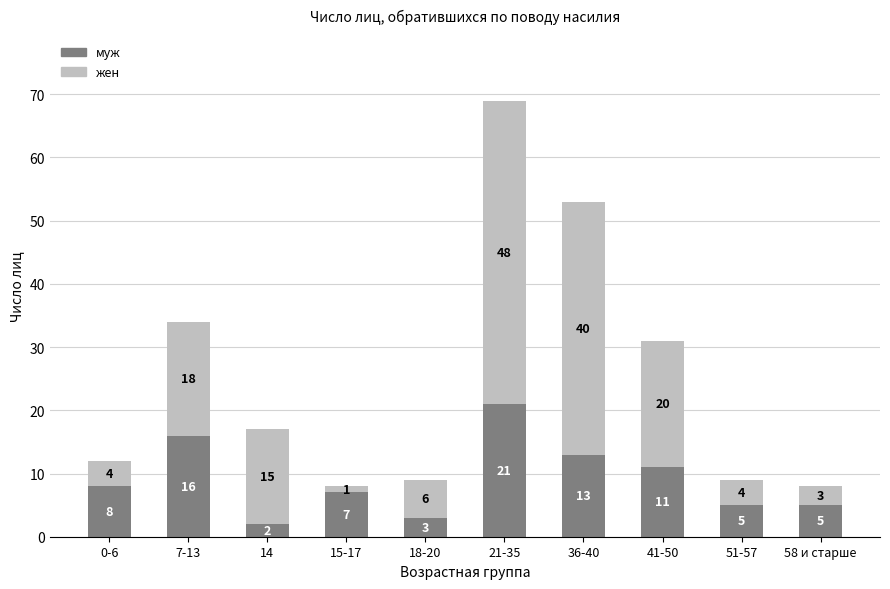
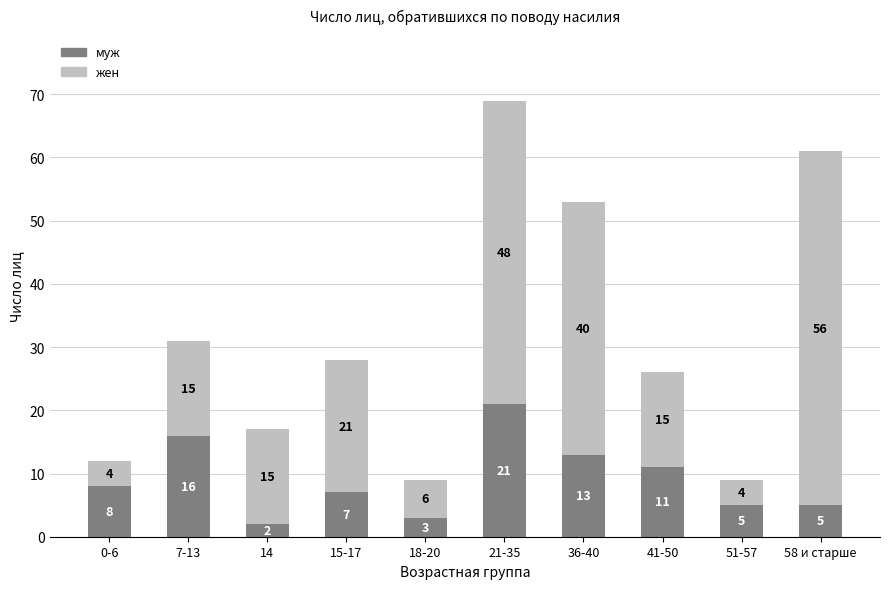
  {
    "муж": {
      "0-6": 8,
      "7-13": 16,
      "14": 2,
      "15-17": 7,
      "18-20": 3,
      "21-35": 21,
      "36-40": 13,
      "41-50": 11,
      "51-57": 5,
      "58 и старше": 5
    },
    "жен": {
      "0-6": 4,
-     "7-13": 18,
+     "7-13": 15,
      "14": 15,
-     "15-17": 1,
+     "15-17": 21,
      "18-20": 6,
      "21-35": 48,
      "36-40": 40,
-     "41-50": 20,
+     "41-50": 15,
      "51-57": 4,
-     "58 и старше": 3
+     "58 и старше": 56
    }
  }
